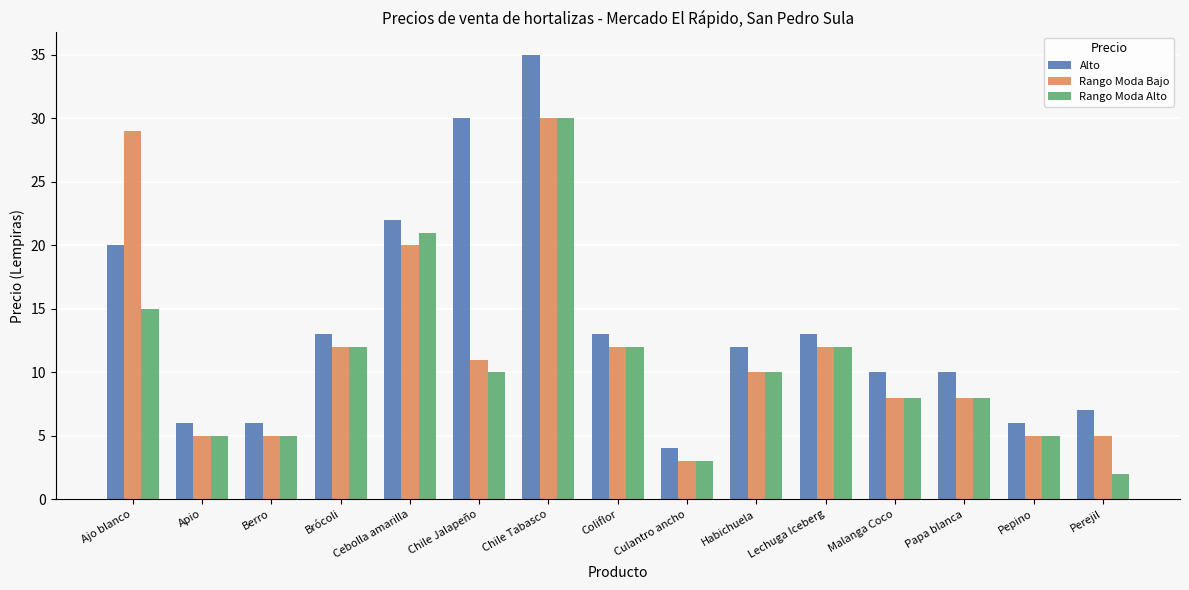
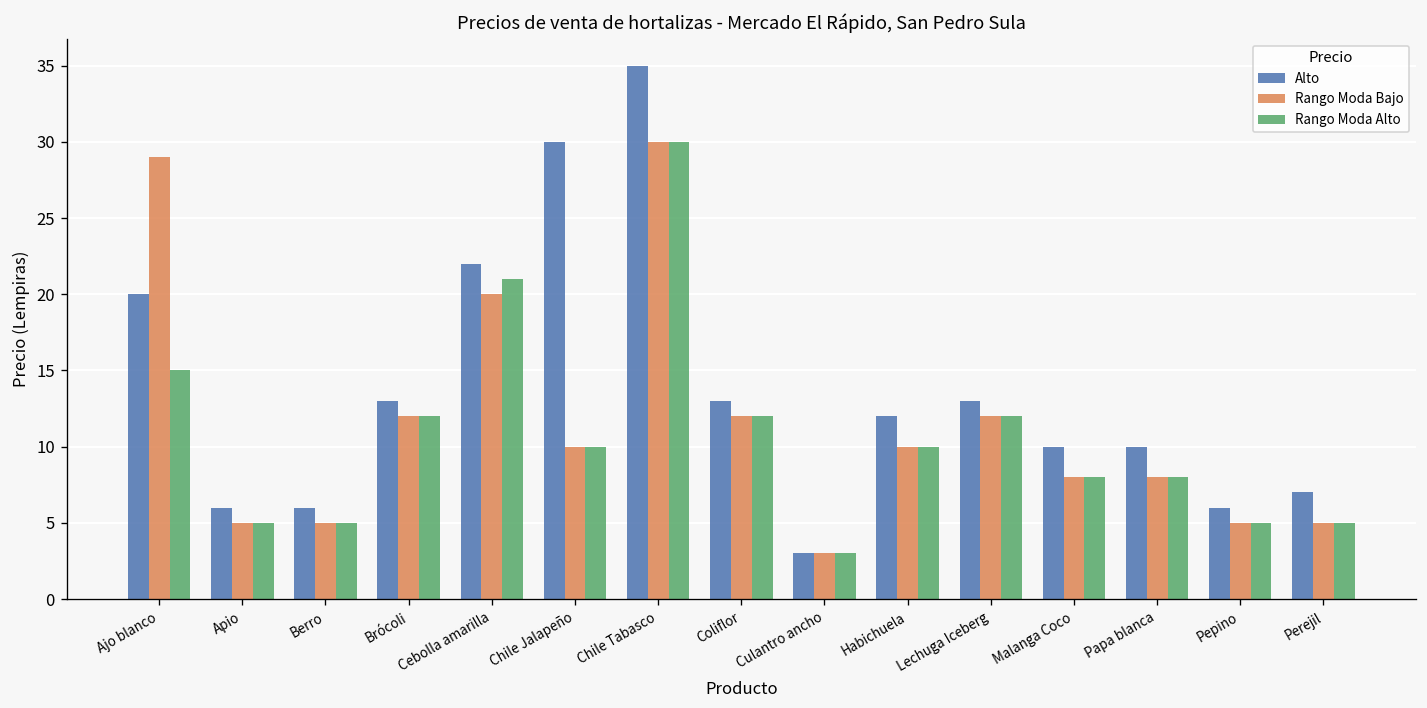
  {
    "Alto": {
      "Ajo blanco": 20,
      "Apio": 6,
      "Berro": 6,
      "Brócoli": 13,
      "Cebolla amarilla": 22,
      "Chile Jalapeño": 30,
      "Chile Tabasco": 35,
      "Coliflor": 13,
-     "Culantro ancho": 4,
+     "Culantro ancho": 3,
      "Habichuela": 12,
      "Lechuga Iceberg": 13,
      "Malanga Coco": 10,
      "Papa blanca": 10,
      "Pepino": 6,
      "Perejil": 7
    },
    "Rango Moda Bajo": {
      "Ajo blanco": 29,
      "Apio": 5,
      "Berro": 5,
      "Brócoli": 12,
      "Cebolla amarilla": 20,
-     "Chile Jalapeño": 11,
+     "Chile Jalapeño": 10,
      "Chile Tabasco": 30,
      "Coliflor": 12,
      "Culantro ancho": 3,
      "Habichuela": 10,
      "Lechuga Iceberg": 12,
      "Malanga Coco": 8,
      "Papa blanca": 8,
      "Pepino": 5,
      "Perejil": 5
    },
    "Rango Moda Alto": {
      "Ajo blanco": 15,
      "Apio": 5,
      "Berro": 5,
      "Brócoli": 12,
      "Cebolla amarilla": 21,
      "Chile Jalapeño": 10,
      "Chile Tabasco": 30,
      "Coliflor": 12,
      "Culantro ancho": 3,
      "Habichuela": 10,
      "Lechuga Iceberg": 12,
      "Malanga Coco": 8,
      "Papa blanca": 8,
      "Pepino": 5,
-     "Perejil": 2
+     "Perejil": 5
    }
  }
